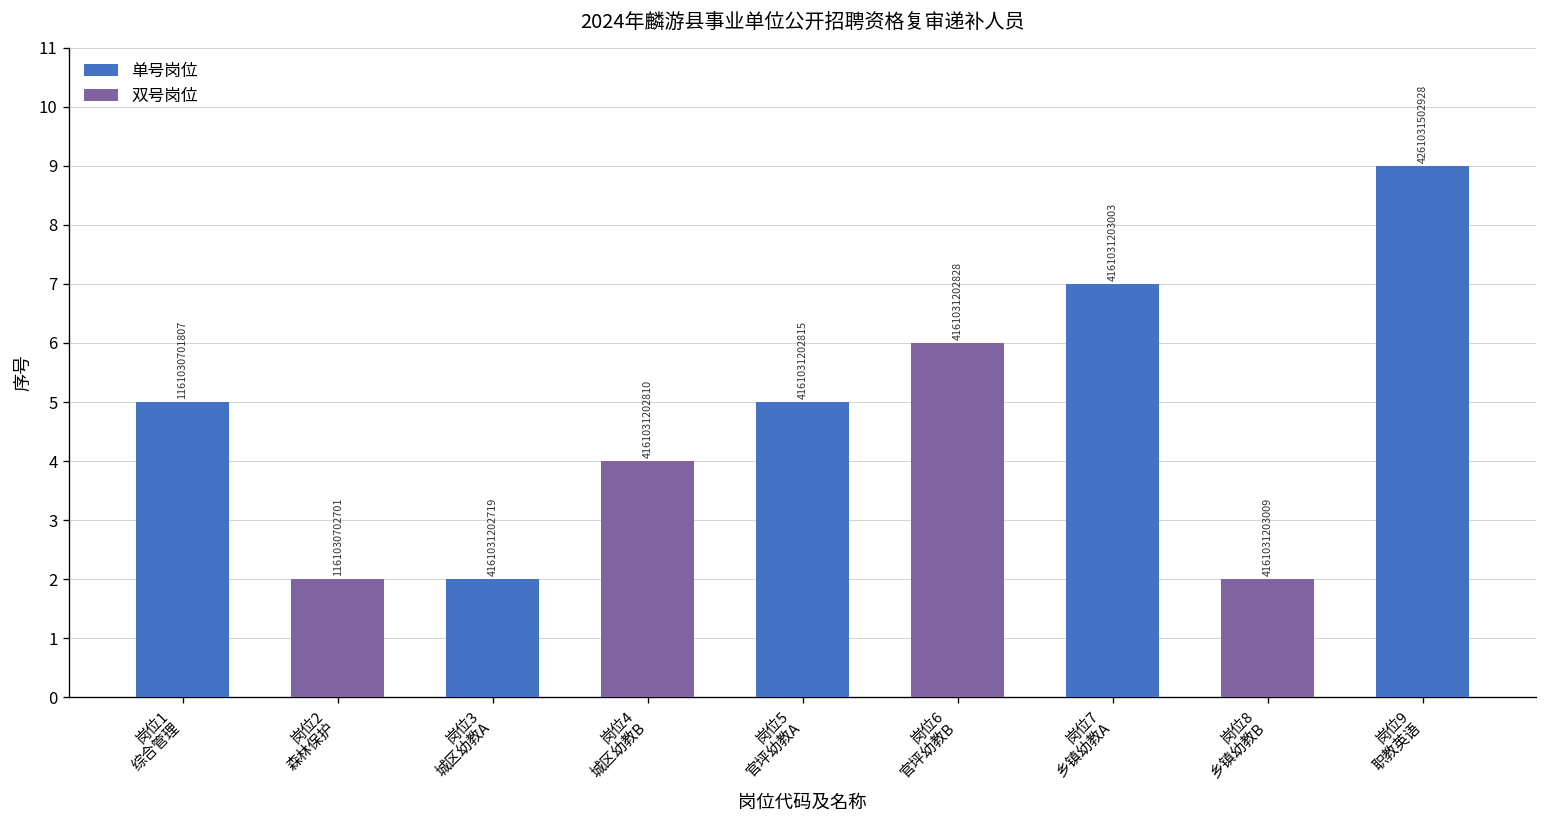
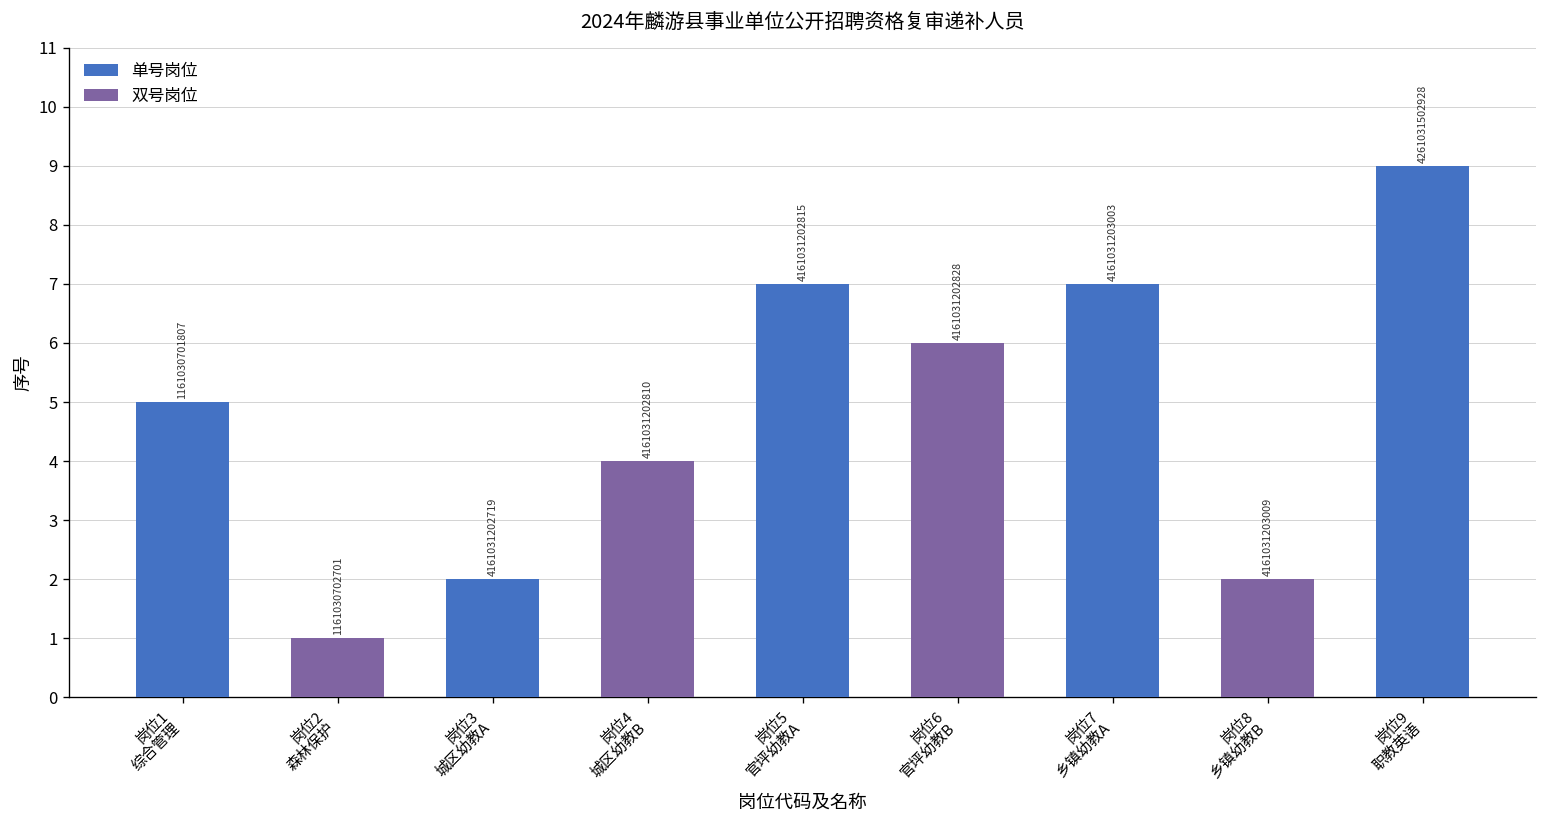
  {
-   "岗位2 森林保护": 2,
-   "岗位5 官坪幼教A": 5
+   "岗位2 森林保护": 1,
+   "岗位5 官坪幼教A": 7
  }
